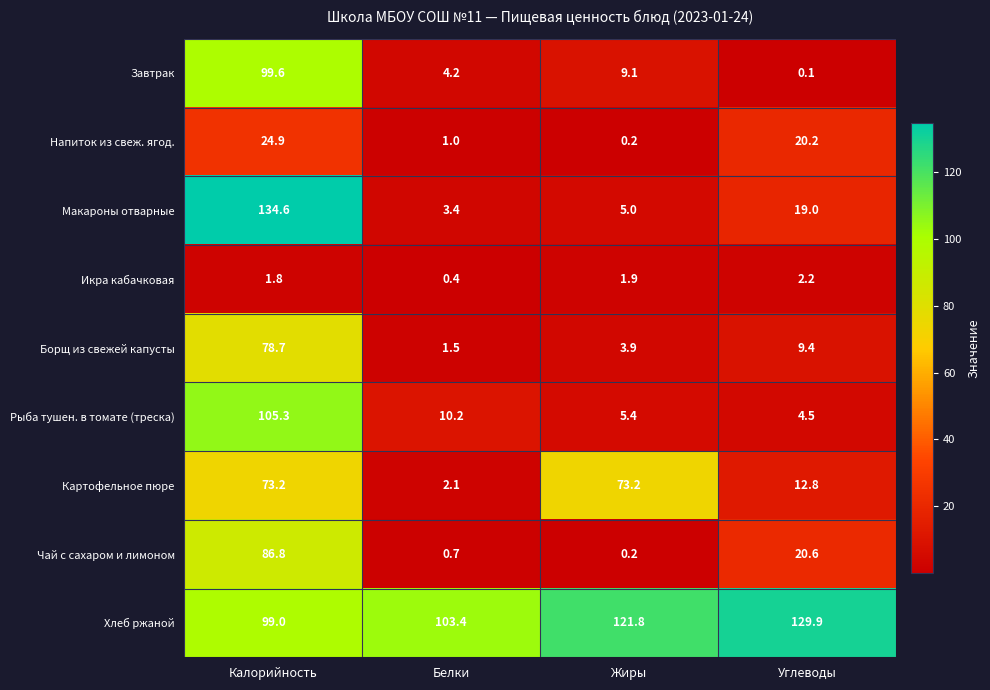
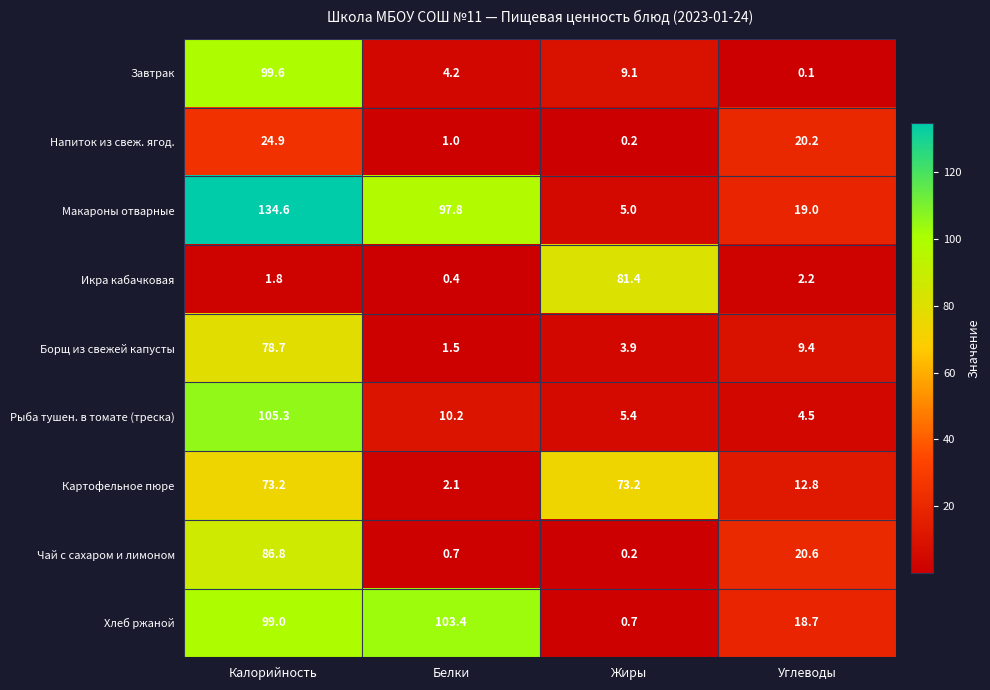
  {
    "Завтрак": {
      "Калорийность": 99.6,
      "Белки": 4.2,
      "Жиры": 9.1,
      "Углеводы": 0.1
    },
    "Напиток из свеж. ягод.": {
      "Калорийность": 24.9,
      "Белки": 1.0,
      "Жиры": 0.2,
      "Углеводы": 20.2
    },
    "Макароны отварные": {
      "Калорийность": 134.6,
-     "Белки": 3.4,
+     "Белки": 97.8,
      "Жиры": 5.0,
      "Углеводы": 19.0
    },
    "Икра кабачковая": {
      "Калорийность": 1.8,
      "Белки": 0.4,
-     "Жиры": 1.9,
+     "Жиры": 81.4,
      "Углеводы": 2.2
    },
    "Борщ из свежей капусты": {
      "Калорийность": 78.7,
      "Белки": 1.5,
      "Жиры": 3.9,
      "Углеводы": 9.4
    },
    "Рыба тушен. в томате (треска)": {
      "Калорийность": 105.3,
      "Белки": 10.2,
      "Жиры": 5.4,
      "Углеводы": 4.5
    },
    "Картофельное пюре": {
      "Калорийность": 73.2,
      "Белки": 2.1,
      "Жиры": 73.2,
      "Углеводы": 12.8
    },
    "Чай с сахаром и лимоном": {
      "Калорийность": 86.8,
      "Белки": 0.7,
      "Жиры": 0.2,
      "Углеводы": 20.6
    },
    "Хлеб ржаной": {
      "Калорийность": 99.0,
      "Белки": 103.4,
-     "Жиры": 121.8,
-     "Углеводы": 129.9
+     "Жиры": 0.7,
+     "Углеводы": 18.7
    }
  }
